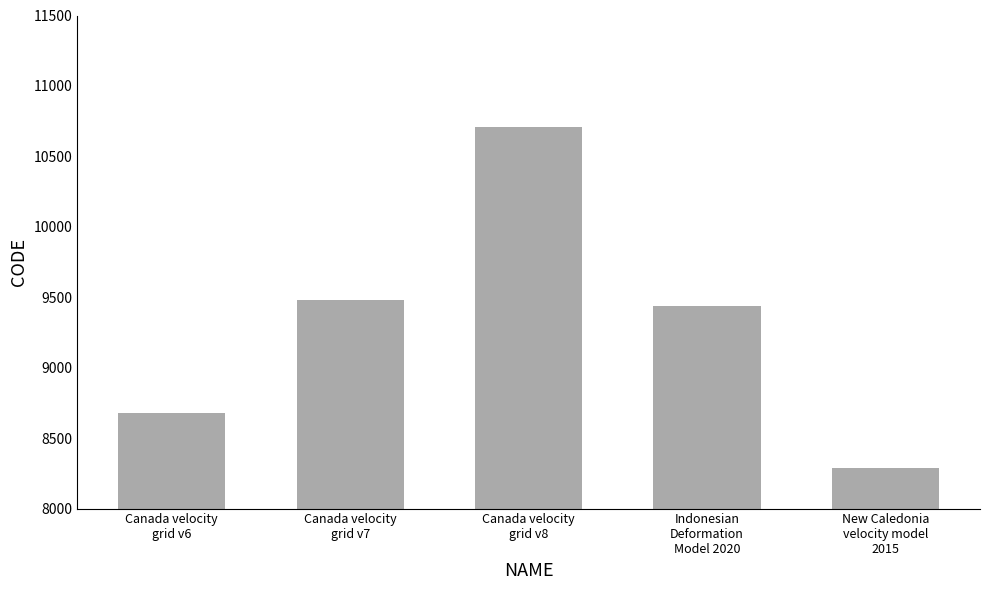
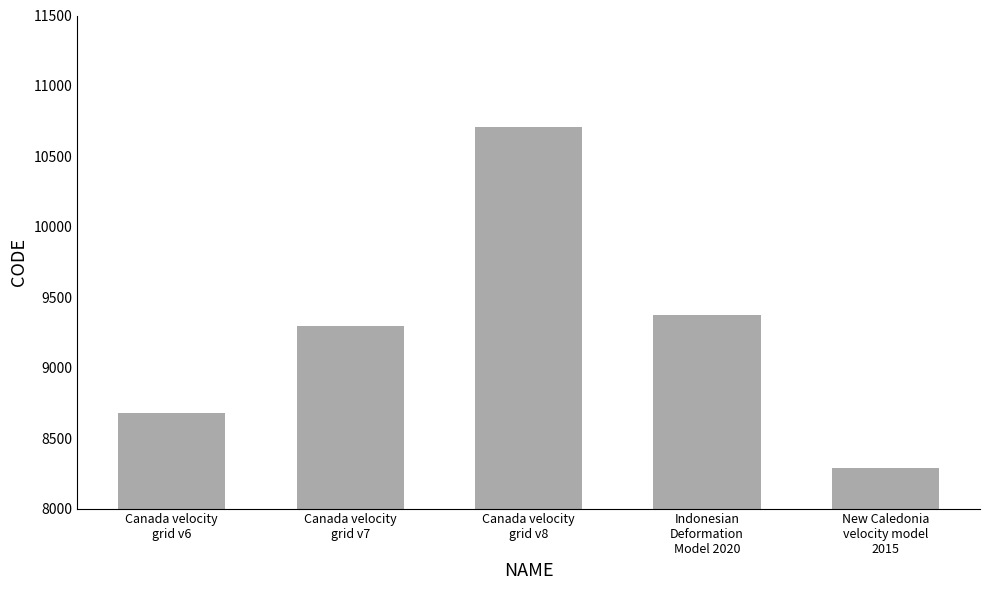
  {
    "Canada velocity grid v6": 8680,
-   "Canada velocity grid v7": 9480,
+   "Canada velocity grid v7": 9300,
    "Canada velocity grid v8": 10710,
-   "Indonesian Deformation Model 2020": 9440,
+   "Indonesian Deformation Model 2020": 9380,
    "New Caledonia velocity model 2015": 8290
  }
